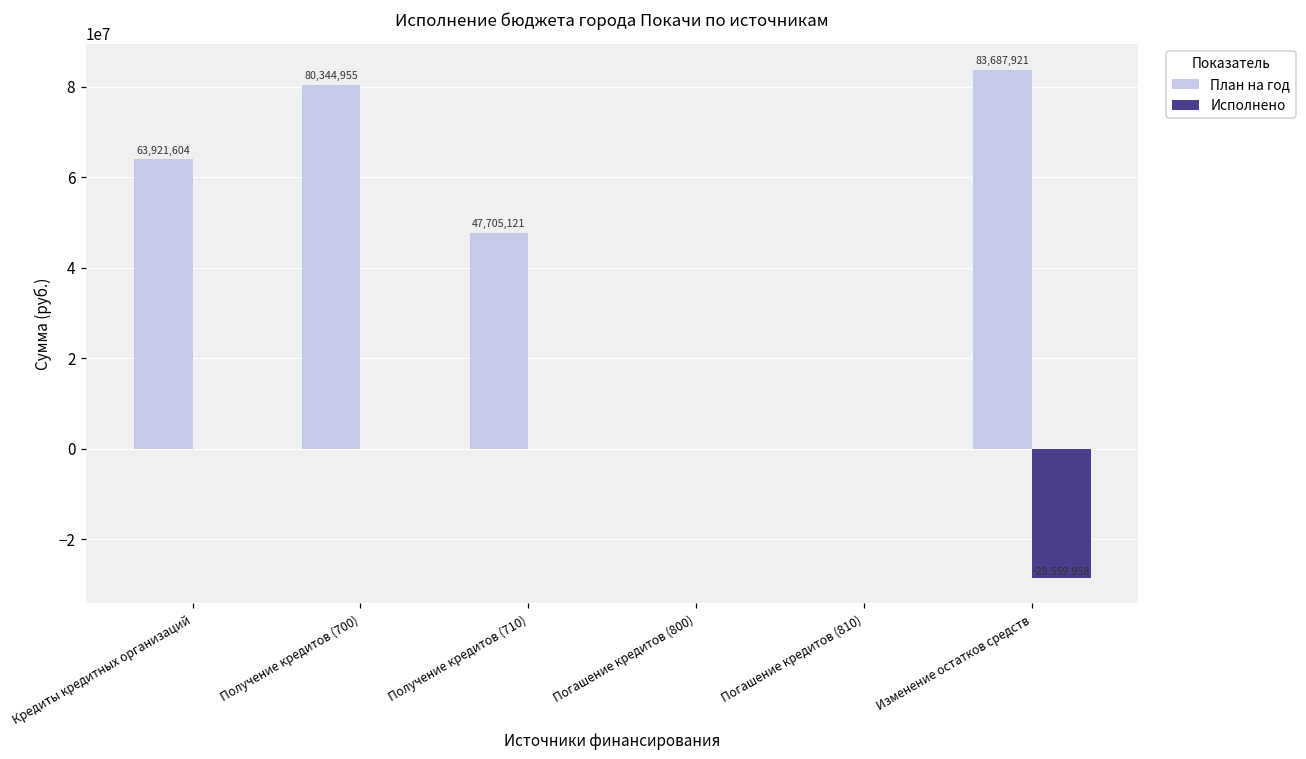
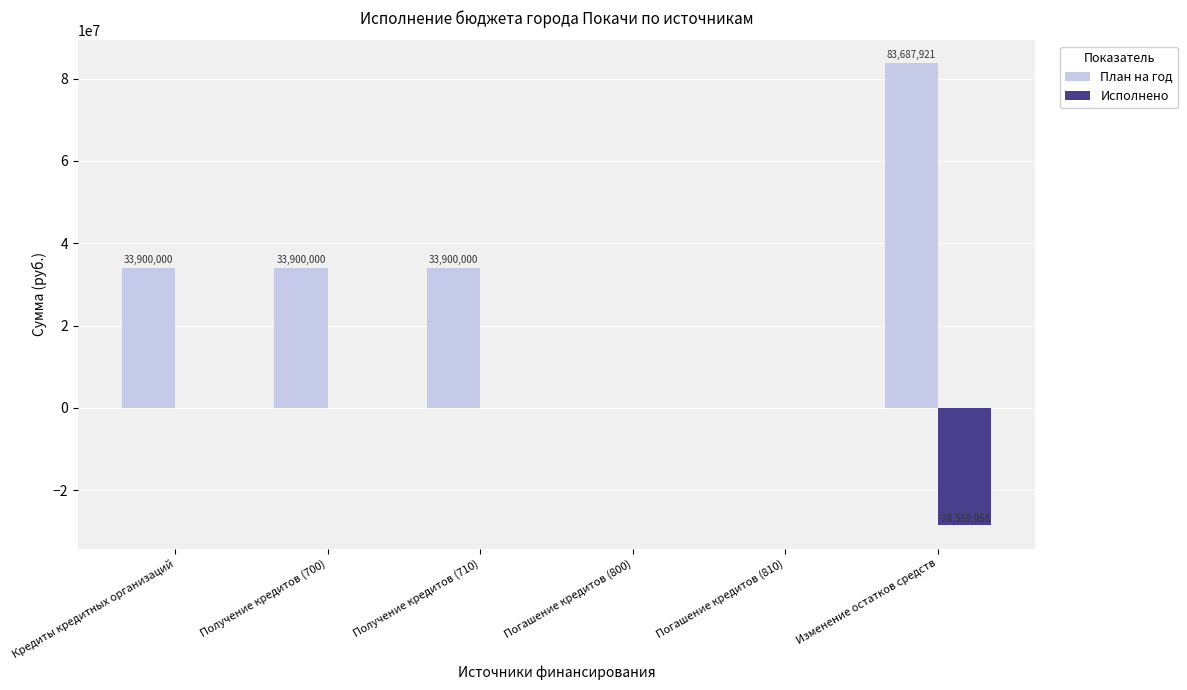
  {
    "План на год": {
-     "Кредиты кредитных организаций": "63,921,604",
-     "Получение кредитов (700)": "80,344,955",
-     "Получение кредитов (710)": "47,705,121",
+     "Кредиты кредитных организаций": "33,900,000",
+     "Получение кредитов (700)": "33,900,000",
+     "Получение кредитов (710)": "33,900,000",
      "Изменение остатков средств": "83,687,921"
    },
    "Исполнено": {
      "Изменение остатков средств": "-28,559,958"
    }
  }
